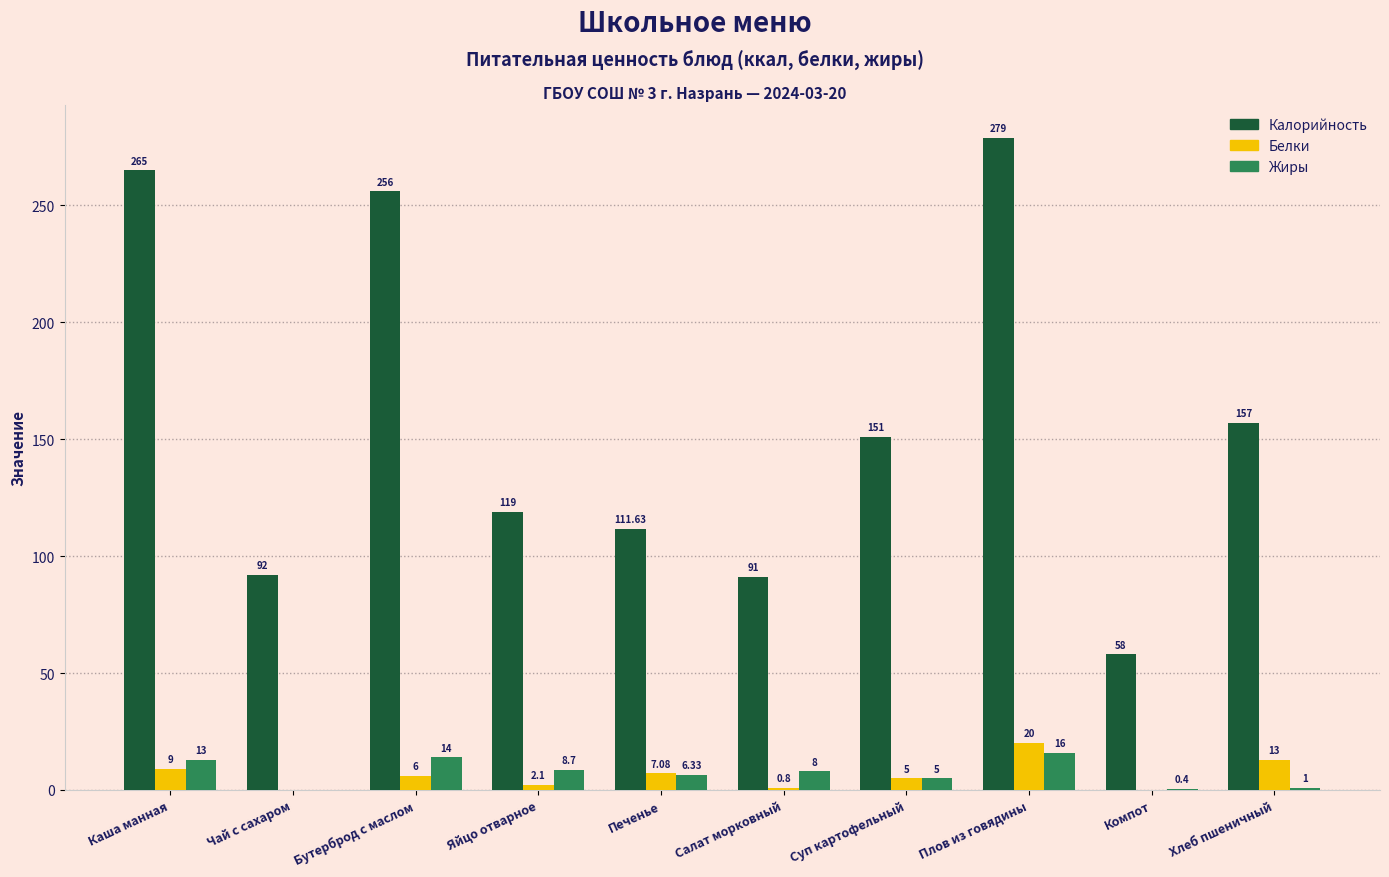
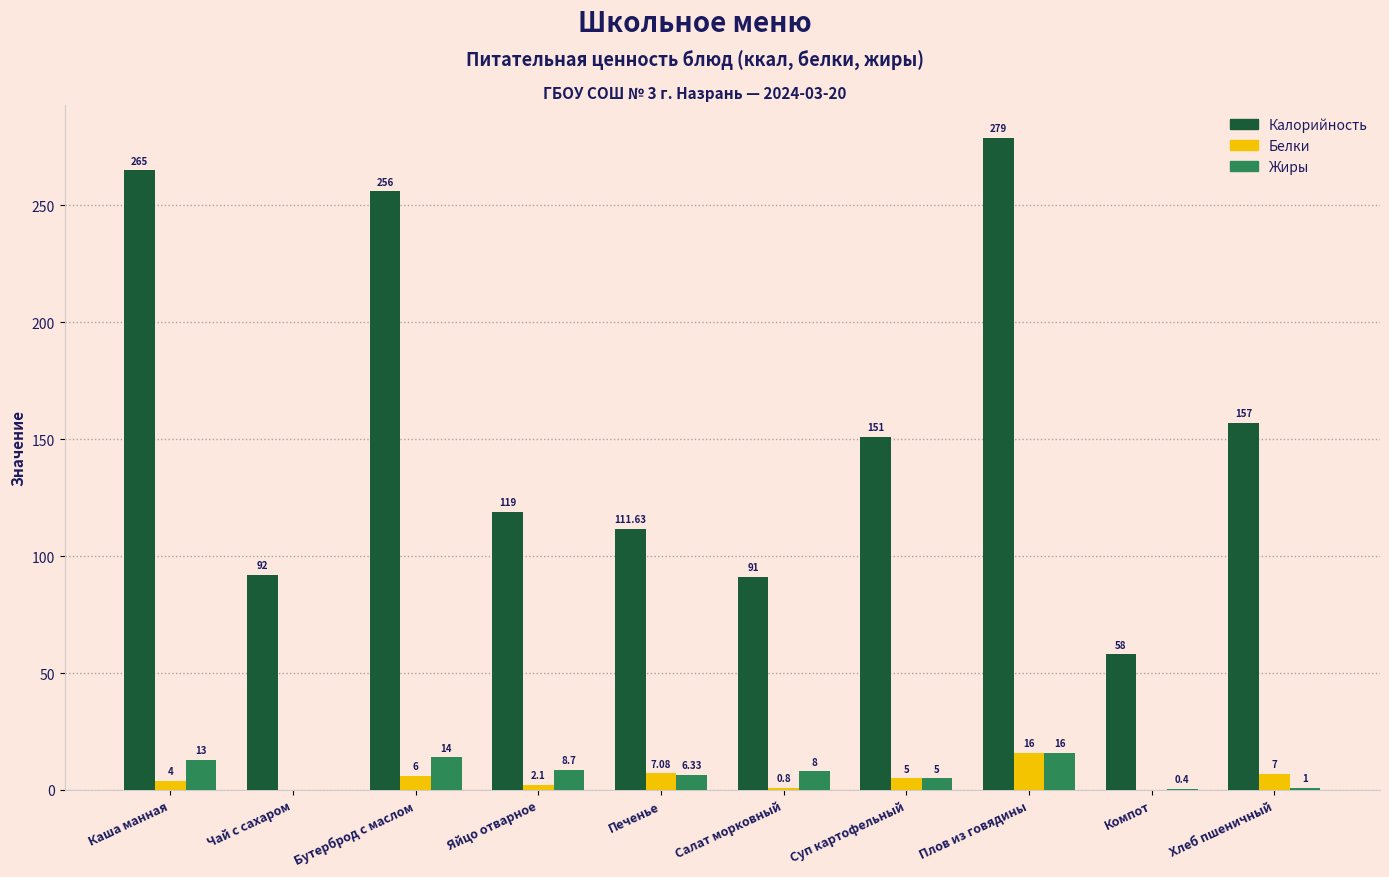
  {
    "Белки": {
-     "Каша манная": 9,
+     "Каша манная": 4,
      "Бутерброд с маслом": 6,
      "Яйцо отварное": 2.1,
      "Печенье": 7.08,
      "Салат морковный": 0.8,
      "Суп картофельный": 5,
-     "Плов из говядины": 20,
-     "Хлеб пшеничный": 13
+     "Плов из говядины": 16,
+     "Хлеб пшеничный": 7
    }
  }
